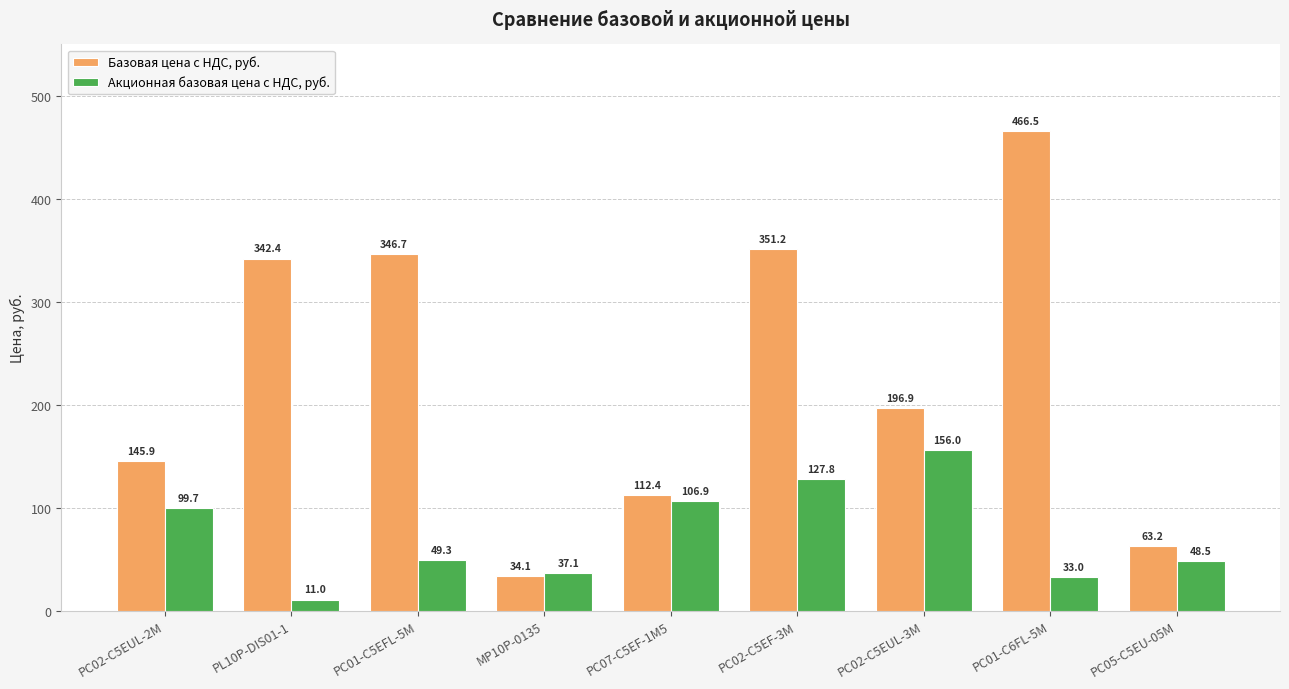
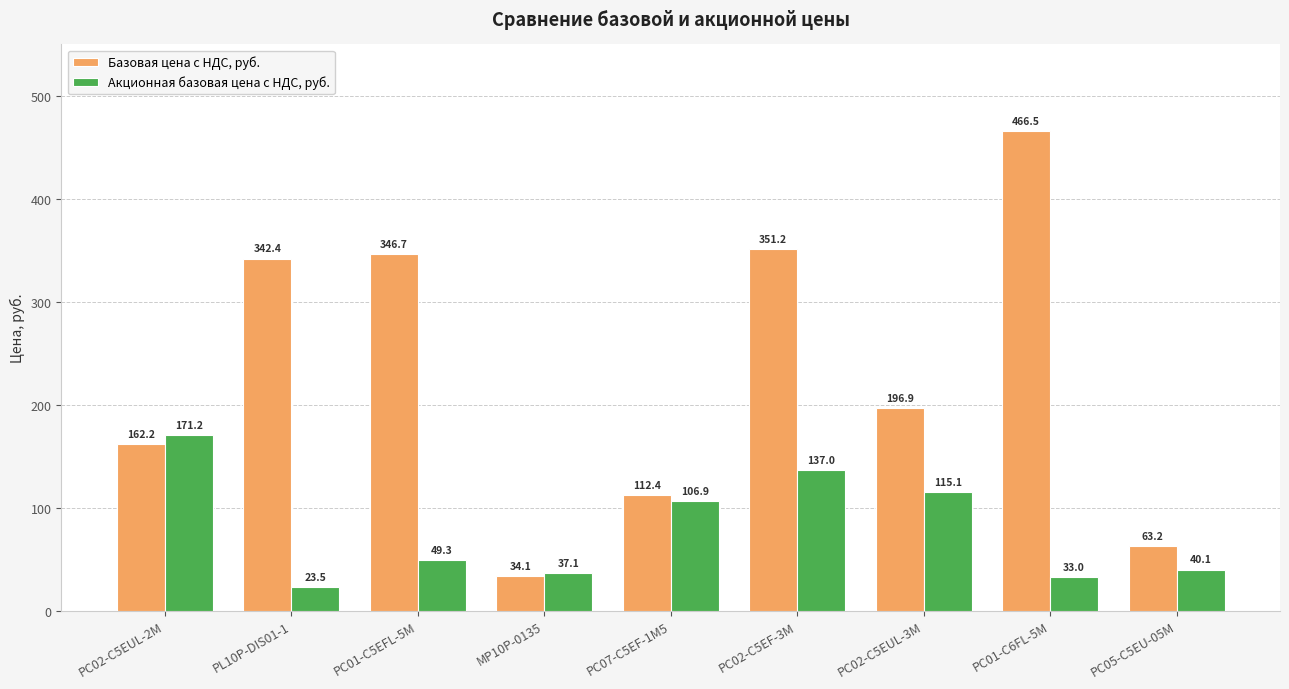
  {
    "Базовая цена с НДС, руб.": {
-     "PC02-C5EUL-2M": 145.9,
+     "PC02-C5EUL-2M": 162.2,
      "PL10P-DIS01-1": 342.4,
      "PC01-C5EFL-5M": 346.7,
      "MP10P-0135": 34.1,
      "PC07-C5EF-1M5": 112.4,
      "PC02-C5EF-3M": 351.2,
      "PC02-C5EUL-3M": 196.9,
      "PC01-C6FL-5M": 466.5,
      "PC05-C5EU-05M": 63.2
    },
    "Акционная базовая цена с НДС, руб.": {
-     "PC02-C5EUL-2M": 99.7,
-     "PL10P-DIS01-1": 11.0,
+     "PC02-C5EUL-2M": 171.2,
+     "PL10P-DIS01-1": 23.5,
      "PC01-C5EFL-5M": 49.3,
      "MP10P-0135": 37.1,
      "PC07-C5EF-1M5": 106.9,
-     "PC02-C5EF-3M": 127.8,
-     "PC02-C5EUL-3M": 156.0,
+     "PC02-C5EF-3M": 137.0,
+     "PC02-C5EUL-3M": 115.1,
      "PC01-C6FL-5M": 33.0,
-     "PC05-C5EU-05M": 48.5
+     "PC05-C5EU-05M": 40.1
    }
  }
